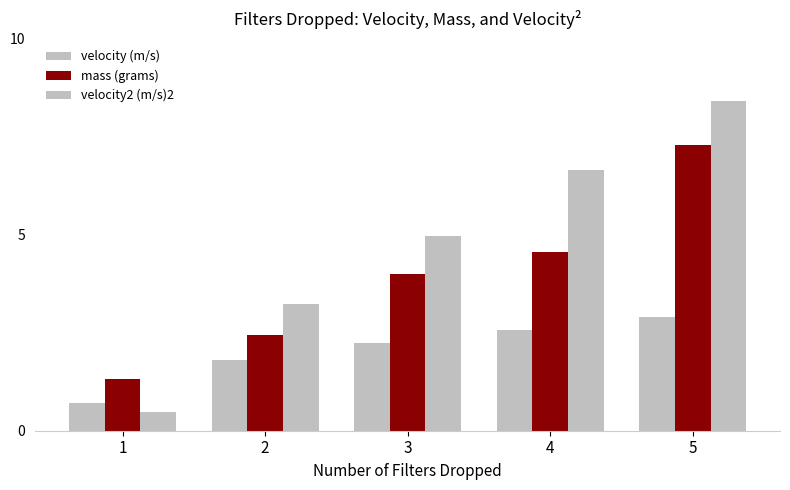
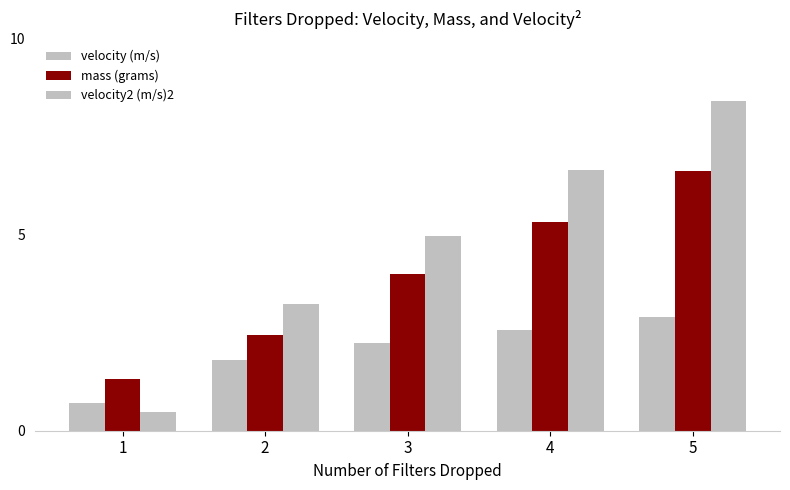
  {
    "mass (grams)": {
      "1": 1.3,
      "2": 2.4,
      "3": 4.0,
-     "4": 4.6,
-     "5": 7.3
+     "4": 5.3,
+     "5": 6.6
    }
  }
